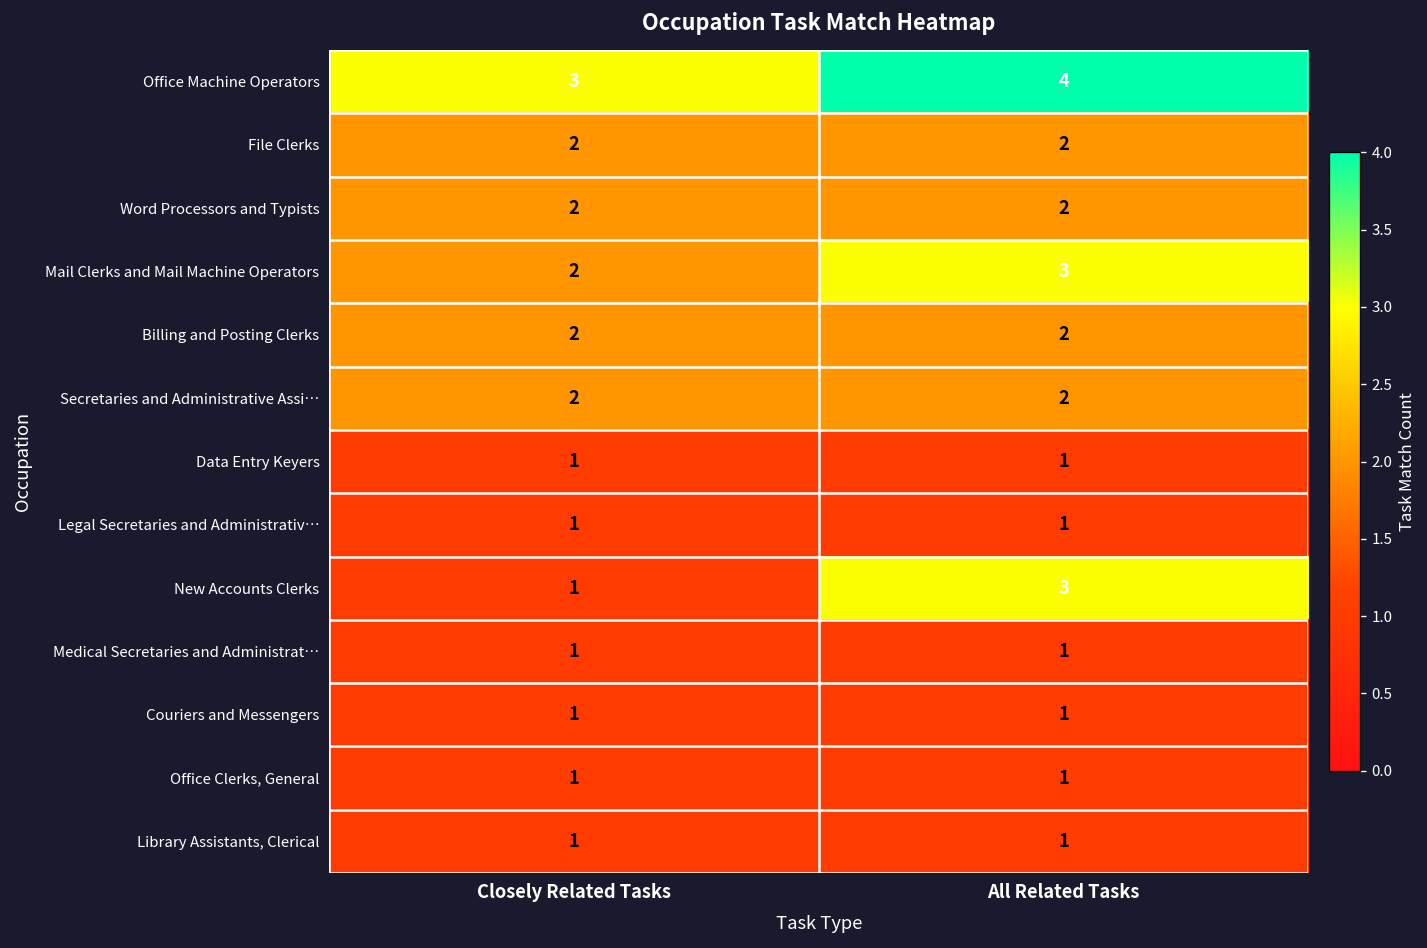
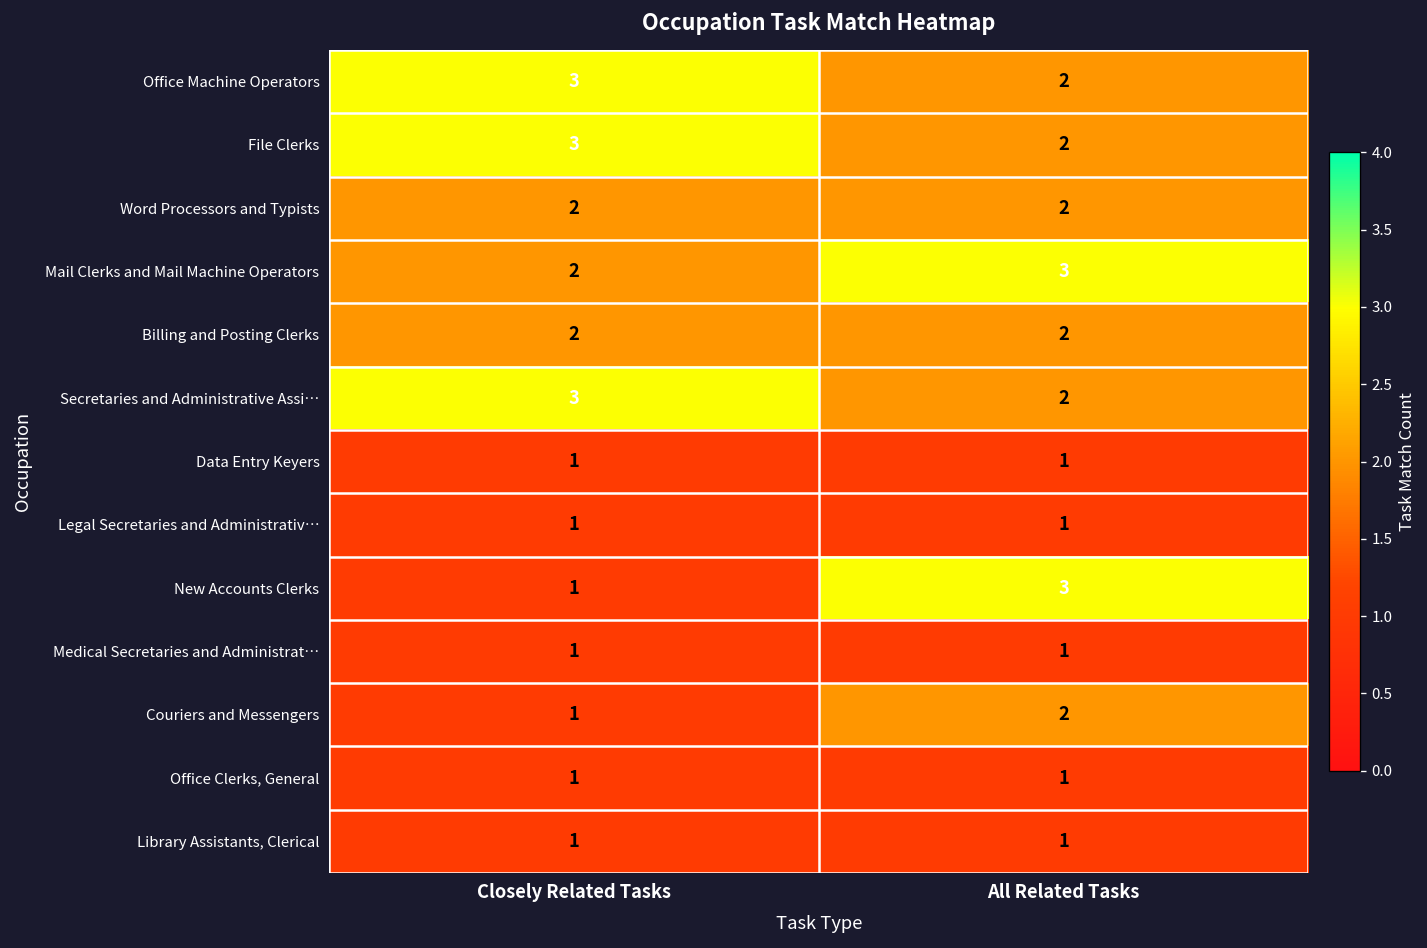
  {
    "Office Machine Operators": {
      "Closely Related Tasks": 3,
-     "All Related Tasks": 4
+     "All Related Tasks": 2
    },
    "File Clerks": {
-     "Closely Related Tasks": 2,
+     "Closely Related Tasks": 3,
      "All Related Tasks": 2
    },
    "Word Processors and Typists": {
      "Closely Related Tasks": 2,
      "All Related Tasks": 2
    },
    "Mail Clerks and Mail Machine Operators": {
      "Closely Related Tasks": 2,
      "All Related Tasks": 3
    },
    "Billing and Posting Clerks": {
      "Closely Related Tasks": 2,
      "All Related Tasks": 2
    },
    "Secretaries and Administrative Assi…": {
-     "Closely Related Tasks": 2,
+     "Closely Related Tasks": 3,
      "All Related Tasks": 2
    },
    "Data Entry Keyers": {
      "Closely Related Tasks": 1,
      "All Related Tasks": 1
    },
    "Legal Secretaries and Administrativ…": {
      "Closely Related Tasks": 1,
      "All Related Tasks": 1
    },
    "New Accounts Clerks": {
      "Closely Related Tasks": 1,
      "All Related Tasks": 3
    },
    "Medical Secretaries and Administrat…": {
      "Closely Related Tasks": 1,
      "All Related Tasks": 1
    },
    "Couriers and Messengers": {
      "Closely Related Tasks": 1,
-     "All Related Tasks": 1
+     "All Related Tasks": 2
    },
    "Office Clerks, General": {
      "Closely Related Tasks": 1,
      "All Related Tasks": 1
    },
    "Library Assistants, Clerical": {
      "Closely Related Tasks": 1,
      "All Related Tasks": 1
    }
  }
